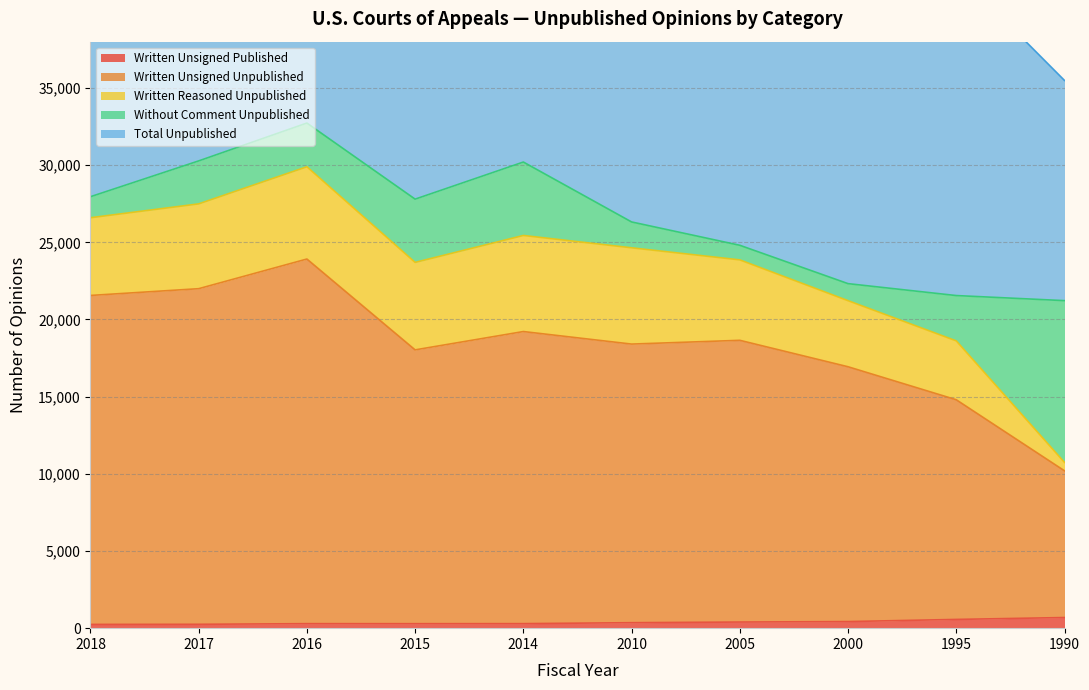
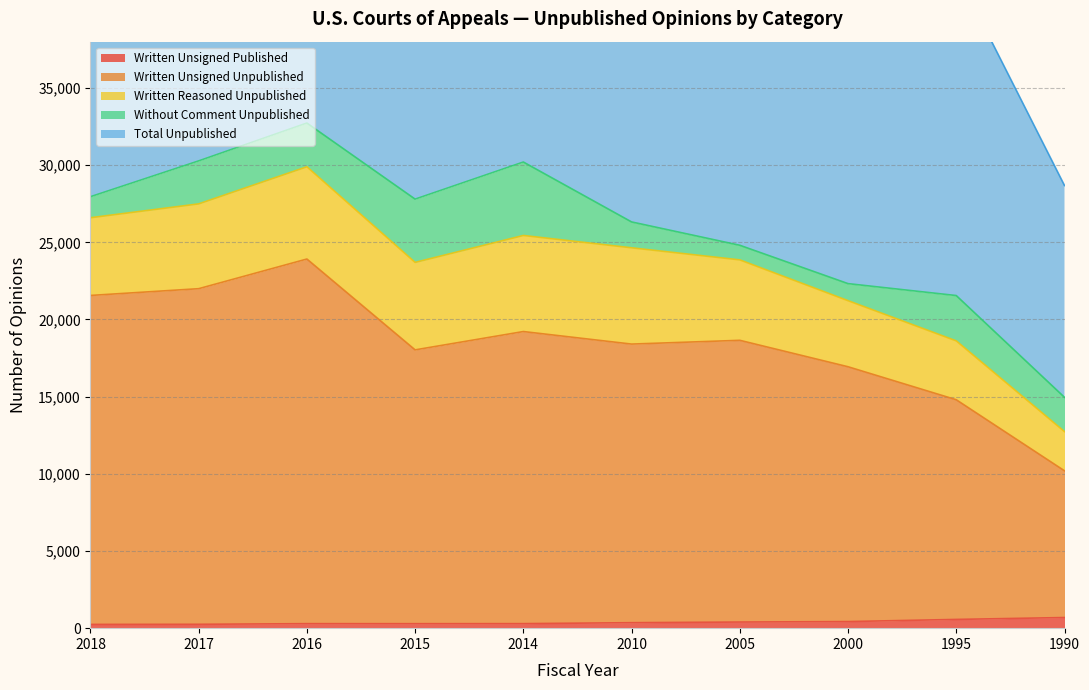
  {
    "Written Reasoned Unpublished": {
      "2018": "5,000",
      "2017": "5,500",
      "2016": "6,000",
      "2015": "5,700",
      "2014": "6,200",
      "2010": "6,200",
      "2005": "5,200",
      "2000": "4,300",
      "1995": "3,800",
-     "1990": "500"
+     "1990": "2,500"
    },
    "Without Comment Unpublished": {
      "2018": "1,400",
      "2017": "2,800",
      "2015": "4,100",
      "2014": "4,800",
      "2010": "1,700",
      "2005": "900",
      "2000": "1,100",
      "1995": "2,900",
-     "1990": "10,500"
+     "1990": "2,200"
    },
    "Total Unpublished": {
-     "1990": "14,300"
+     "1990": "13,700"
    }
  }
